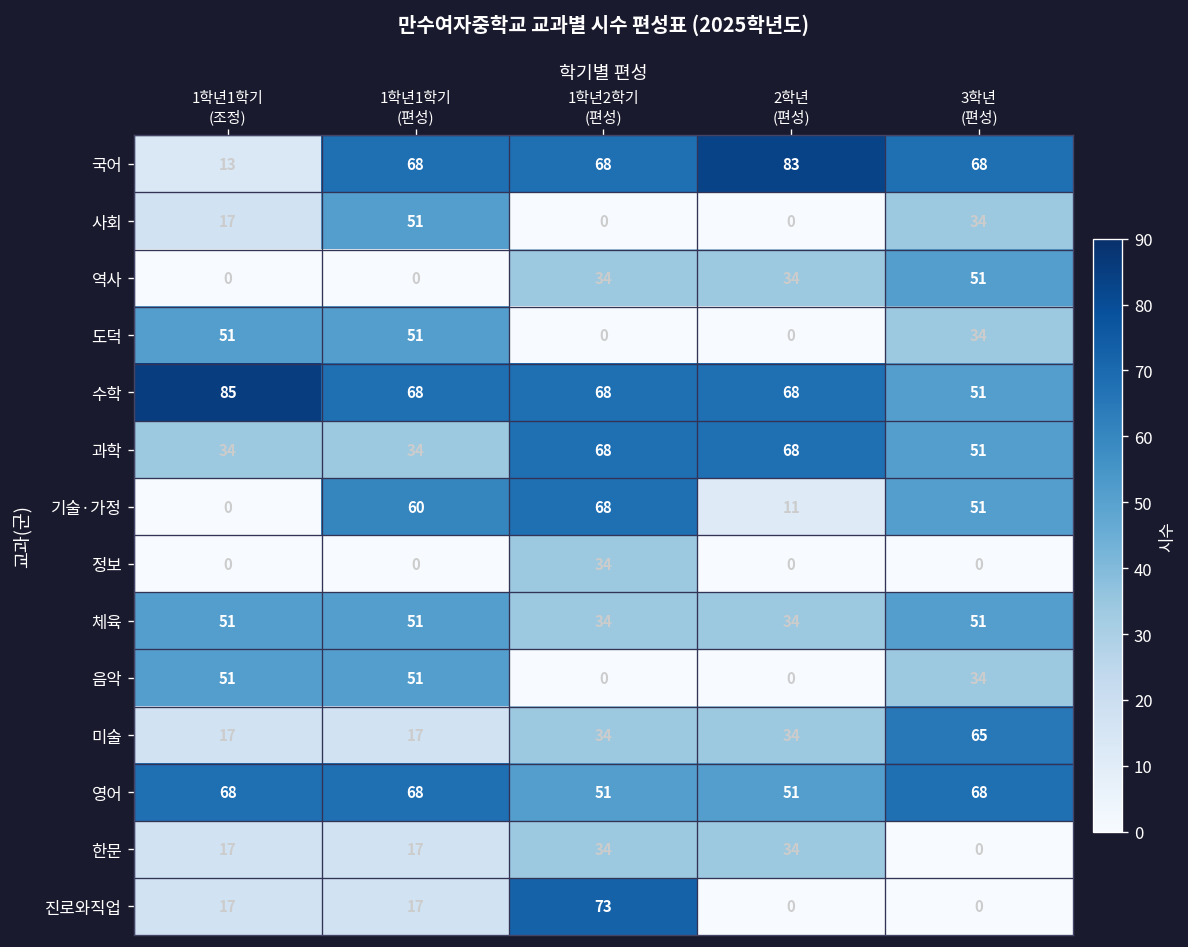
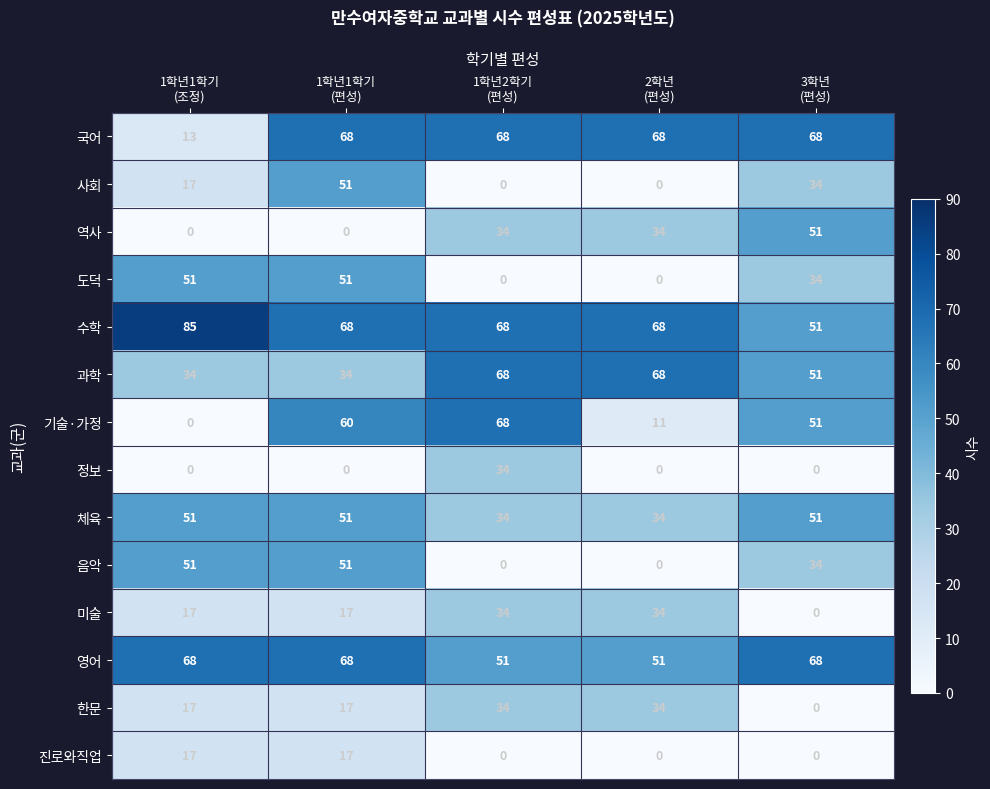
  {
    "국어": {
      "1학년1학기 (편성)": 68,
      "1학년2학기 (편성)": 68,
-     "2학년 (편성)": 83,
+     "2학년 (편성)": 68,
      "3학년 (편성)": 68
    },
    "사회": {
      "1학년1학기 (편성)": 51,
      "1학년2학기 (편성)": 0,
      "2학년 (편성)": 0
    },
    "역사": {
      "1학년1학기 (조정)": 0,
      "1학년1학기 (편성)": 0,
      "3학년 (편성)": 51
    },
    "도덕": {
      "1학년1학기 (조정)": 51,
      "1학년1학기 (편성)": 51,
      "1학년2학기 (편성)": 0,
      "2학년 (편성)": 0
    },
    "수학": {
      "1학년1학기 (조정)": 85,
      "1학년1학기 (편성)": 68,
      "1학년2학기 (편성)": 68,
      "2학년 (편성)": 68,
      "3학년 (편성)": 51
    },
    "과학": {
      "1학년2학기 (편성)": 68,
      "2학년 (편성)": 68,
      "3학년 (편성)": 51
    },
    "기술·가정": {
      "1학년1학기 (조정)": 0,
      "1학년1학기 (편성)": 60,
      "1학년2학기 (편성)": 68,
      "3학년 (편성)": 51
    },
    "정보": {
      "1학년1학기 (조정)": 0,
      "1학년1학기 (편성)": 0,
      "2학년 (편성)": 0,
      "3학년 (편성)": 0
    },
    "체육": {
      "1학년1학기 (조정)": 51,
      "1학년1학기 (편성)": 51,
      "3학년 (편성)": 51
    },
    "음악": {
      "1학년1학기 (조정)": 51,
      "1학년1학기 (편성)": 51,
      "1학년2학기 (편성)": 0,
      "2학년 (편성)": 0
    },
    "미술": {
-     "3학년 (편성)": 65
+     "3학년 (편성)": 0
    },
    "영어": {
      "1학년1학기 (조정)": 68,
      "1학년1학기 (편성)": 68,
      "1학년2학기 (편성)": 51,
      "2학년 (편성)": 51,
      "3학년 (편성)": 68
    },
    "한문": {
      "3학년 (편성)": 0
    },
    "진로와직업": {
-     "1학년2학기 (편성)": 73,
+     "1학년2학기 (편성)": 0,
      "2학년 (편성)": 0,
      "3학년 (편성)": 0
    }
  }
